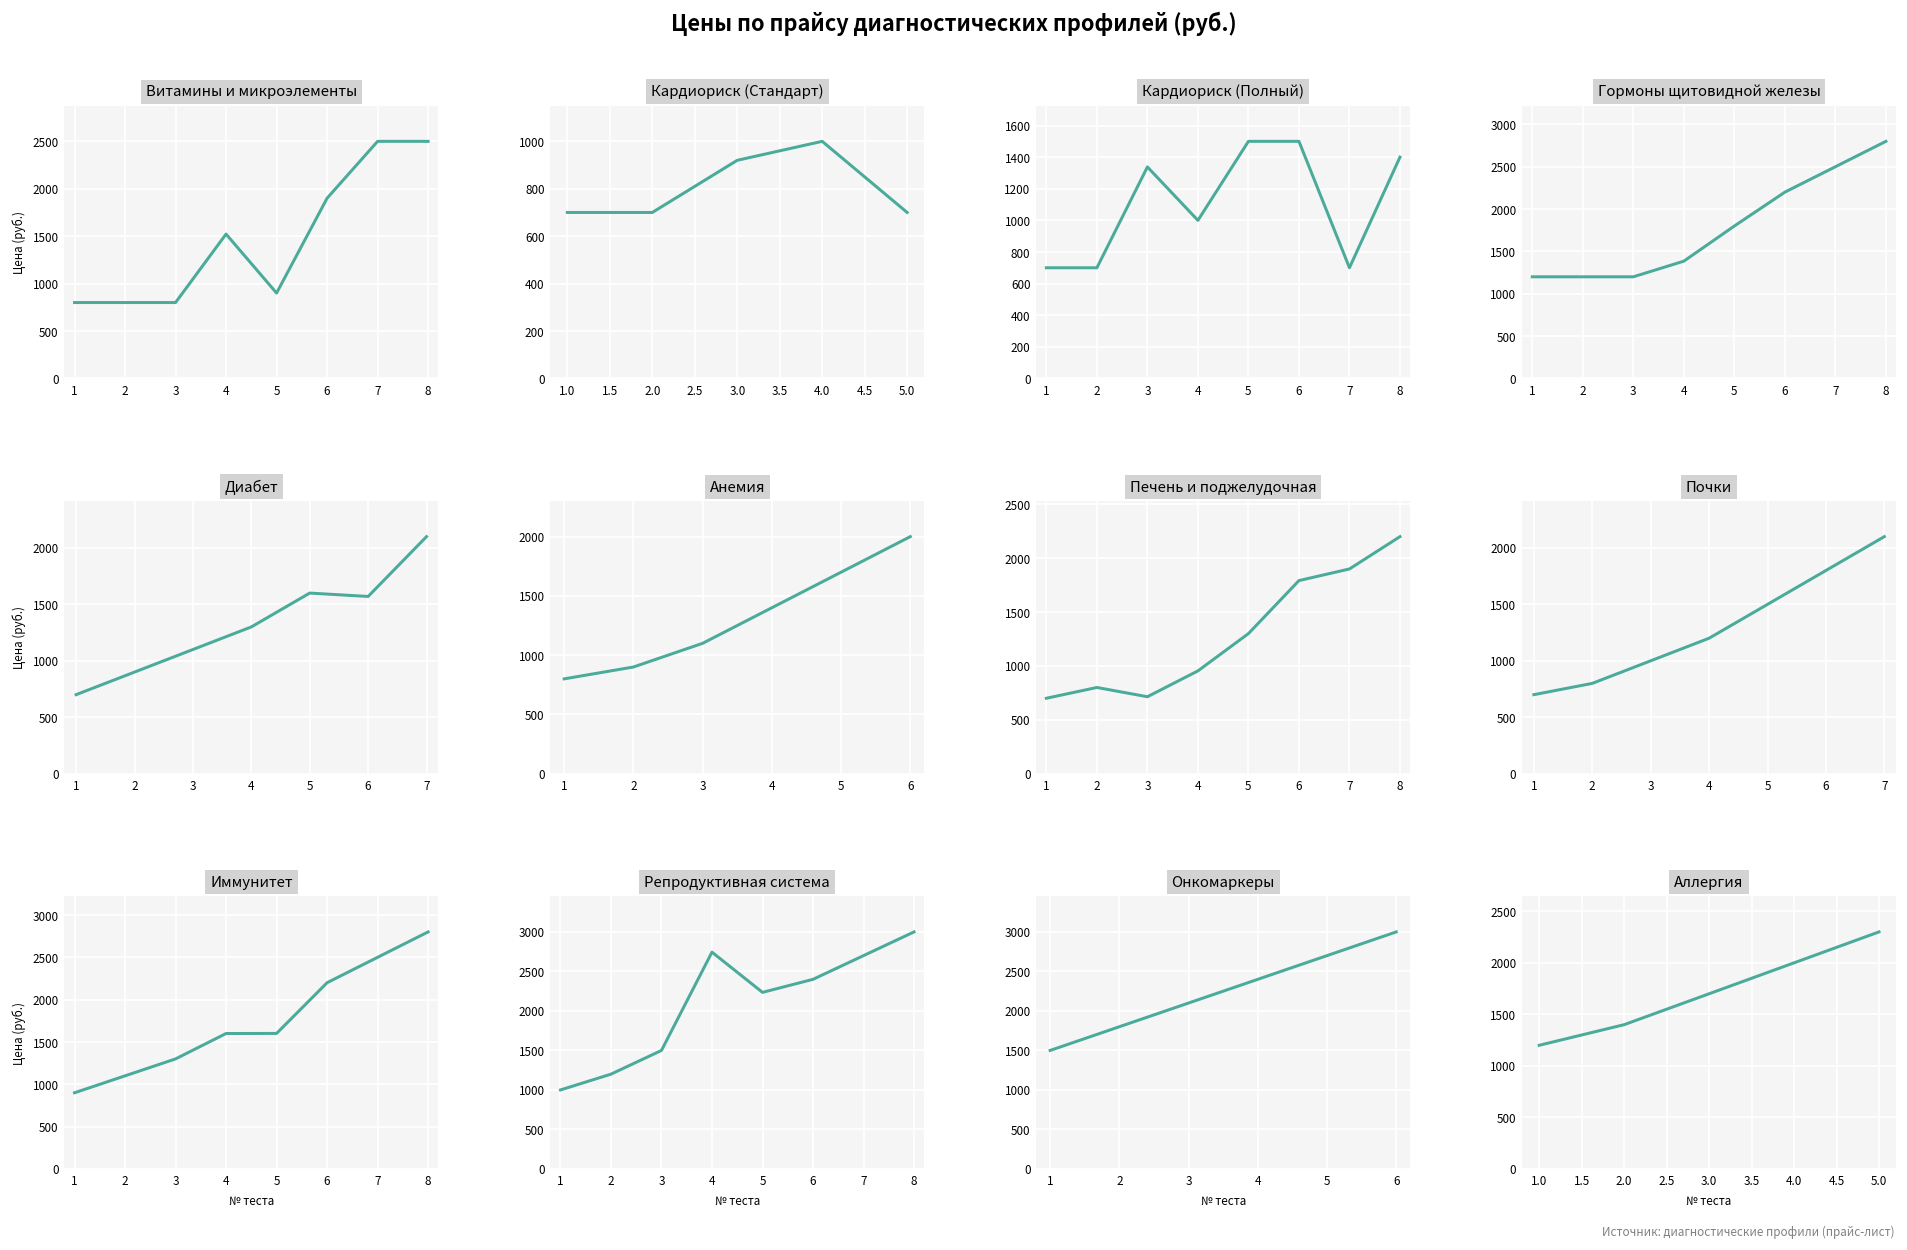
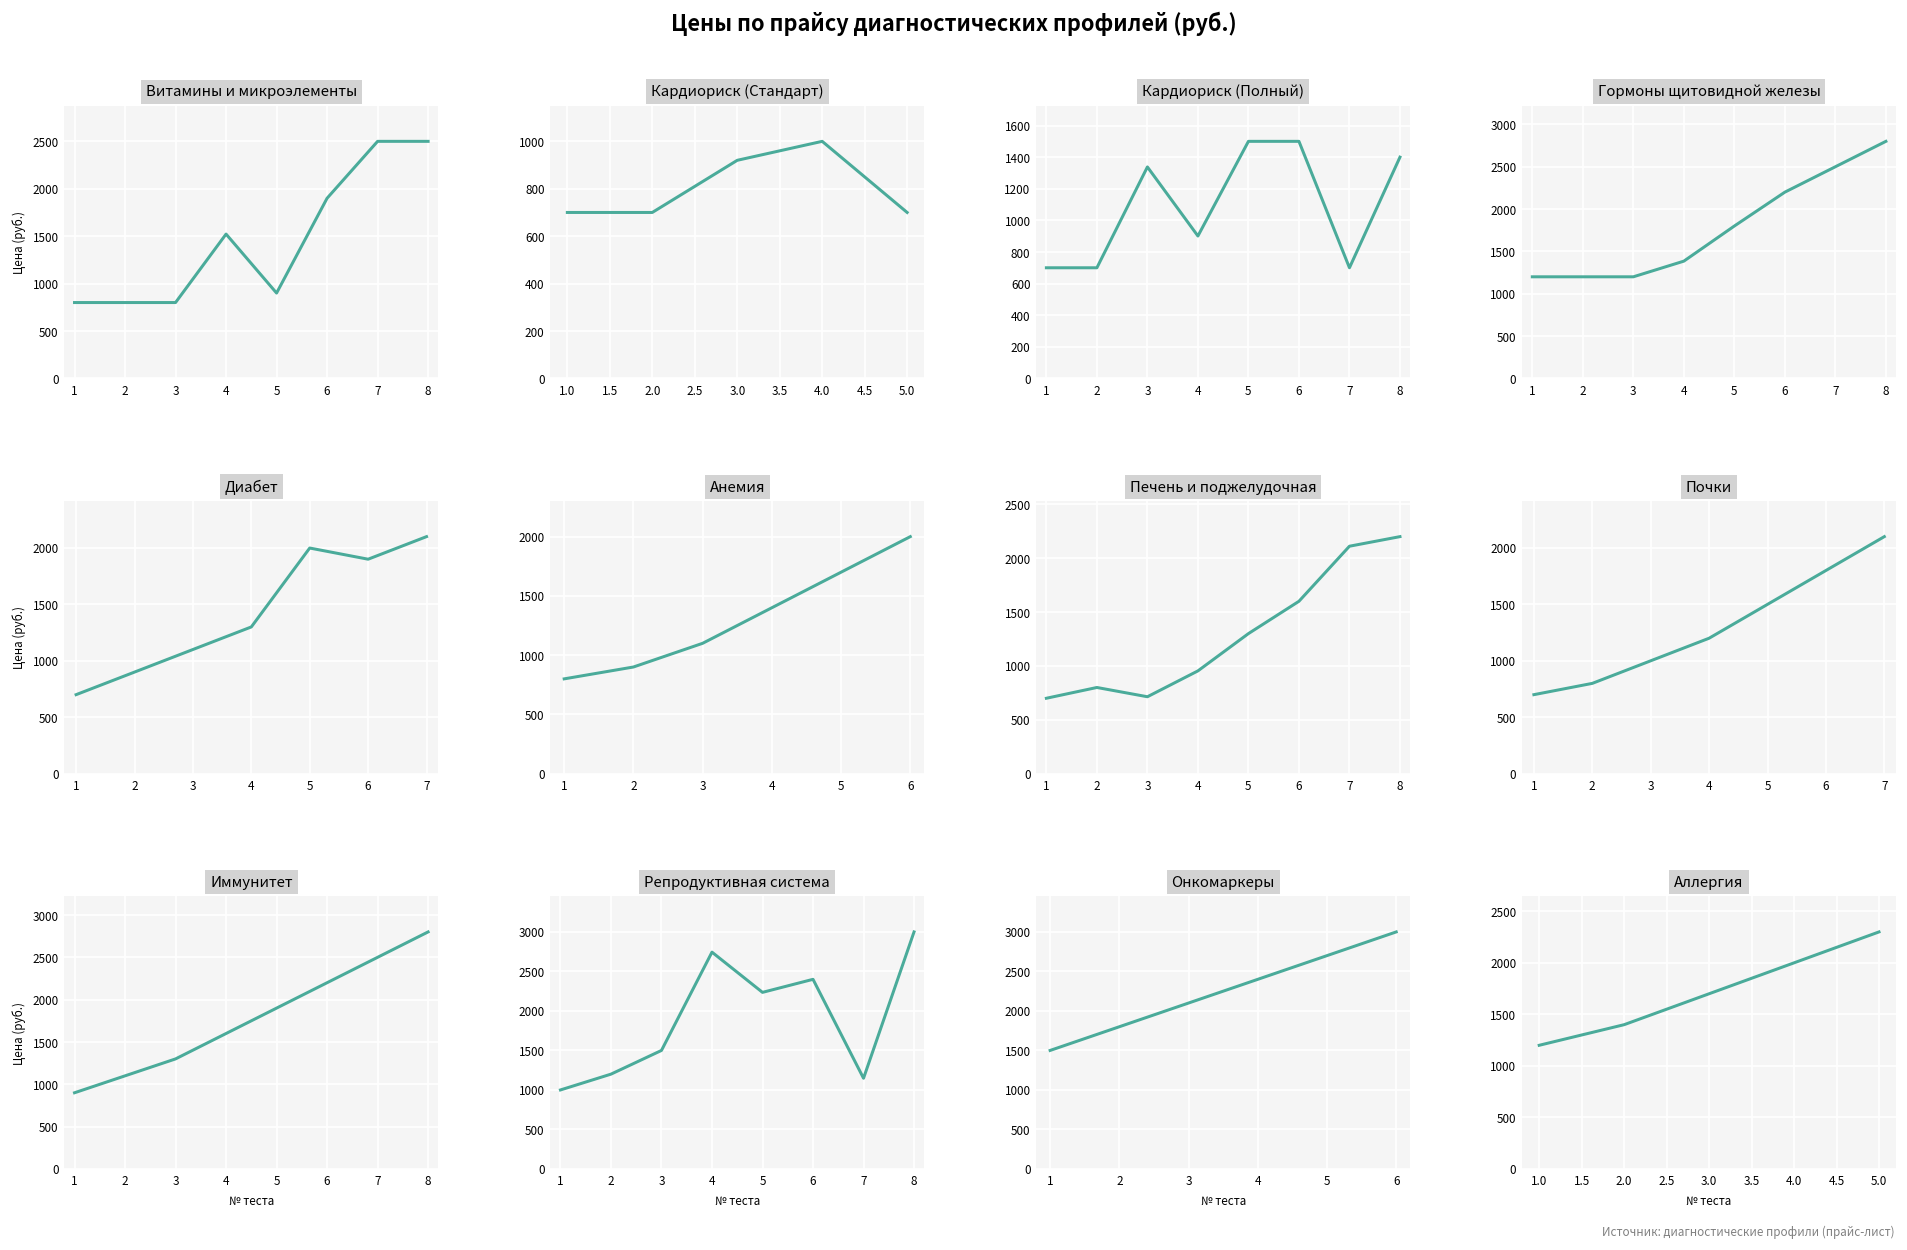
  {
    "Витамины и микроэлементы": {
      "1": 800,
      "2": 800,
      "3": 800,
      "4": 1500,
      "5": 900,
      "6": 1900,
      "7": 2500,
      "8": 2500
    },
    "Кардиориск (Стандарт)": {
      "1.0": 700,
      "2.0": 700,
      "3.0": 920,
      "4.0": 1000,
      "5.0": 700
    },
    "Кардиориск (Полный)": {
      "1": 700,
      "2": 700,
      "3": 1340,
-     "4": 1000,
+     "4": 900,
      "5": 1500,
      "6": 1500,
      "7": 700,
      "8": 1400
    },
    "Гормоны щитовидной железы": {
      "1": 1200,
      "2": 1200,
      "3": 1200,
      "4": 1400,
      "5": 1800,
      "6": 2200,
      "7": 2500,
      "8": 2800
    },
    "Диабет": {
      "1": 700,
      "2": 900,
      "3": 1100,
      "4": 1300,
-     "5": 1600,
-     "6": 1600,
+     "5": 2000,
+     "6": 1900,
      "7": 2100
    },
    "Анемия": {
      "1": 800,
      "2": 900,
      "3": 1100,
      "4": 1400,
      "5": 1700,
      "6": 2000
    },
    "Печень и поджелудочная": {
      "1": 700,
      "2": 800,
      "3": 700,
      "4": 1000,
      "5": 1300,
-     "6": 1800,
-     "7": 1900,
+     "6": 1600,
+     "7": 2100,
      "8": 2200
    },
    "Почки": {
      "1": 700,
      "2": 800,
      "3": 1000,
      "4": 1200,
      "5": 1500,
      "6": 1800,
      "7": 2100
    },
    "Иммунитет": {
      "1": 900,
      "2": 1100,
      "3": 1300,
      "4": 1600,
-     "5": 1600,
+     "5": 1900,
      "6": 2200,
      "7": 2500,
      "8": 2800
    },
    "Репродуктивная система": {
      "1": 1000,
      "2": 1200,
      "3": 1500,
      "4": 2700,
      "5": 2200,
      "6": 2400,
-     "7": 2700,
+     "7": 1100,
      "8": 3000
    },
    "Онкомаркеры": {
      "1": 1500,
      "2": 1800,
      "3": 2100,
      "4": 2400,
      "5": 2700,
      "6": 3000
    },
    "Аллергия": {
      "1.0": 1200,
      "2.0": 1400,
      "3.0": 1700,
      "4.0": 2000,
      "5.0": 2300
    }
  }
